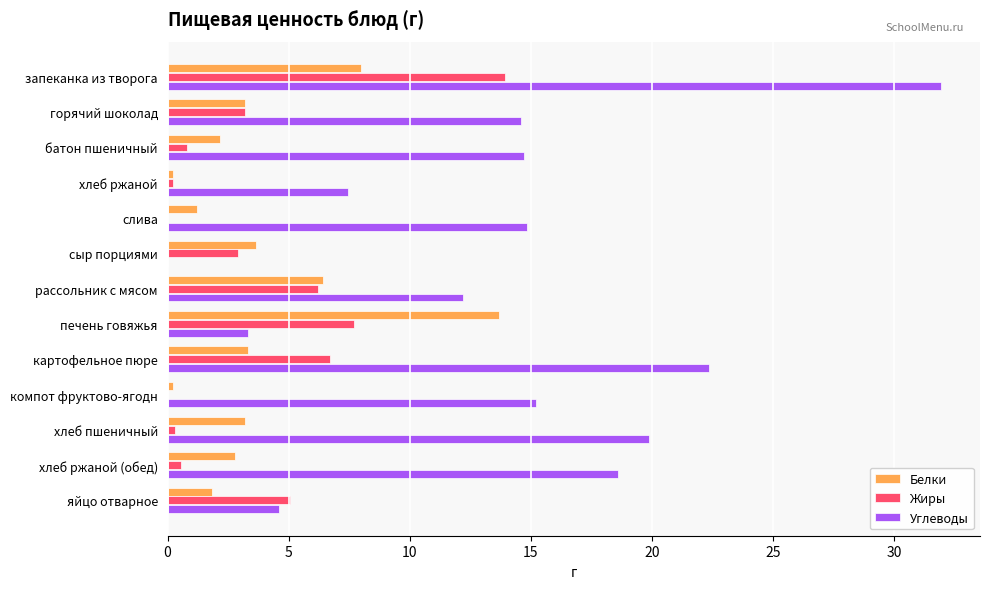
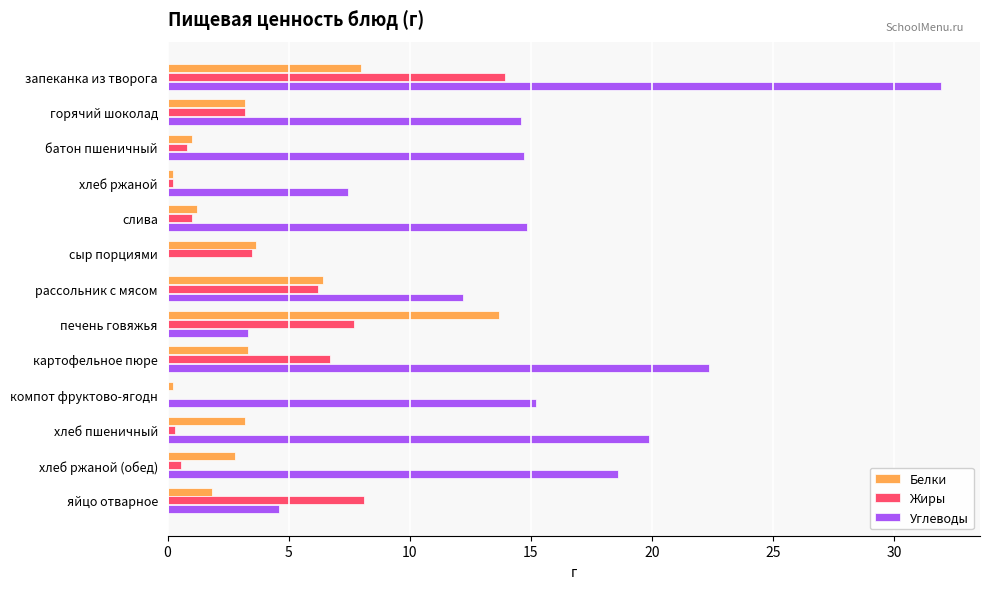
  {
    "Белки": {
      "запеканка из творога": 8.0,
      "горячий шоколад": 3.2,
-     "батон пшеничный": 2.2,
+     "батон пшеничный": 1.0,
      "хлеб ржаной": 0.2,
      "слива": 1.2,
      "сыр порциями": 3.7,
      "рассольник с мясом": 6.4,
      "печень говяжья": 13.7,
      "картофельное пюре": 3.3,
      "компот фруктово-ягодн": 0.2,
      "хлеб пшеничный": 3.2,
      "хлеб ржаной (обед)": 2.8,
      "яйцо отварное": 1.8
    },
    "Жиры": {
      "запеканка из творога": 14.0,
      "горячий шоколад": 3.2,
      "батон пшеничный": 0.8,
      "хлеб ржаной": 0.2,
-     "слива": 0,
-     "сыр порциями": 2.9,
+     "слива": 1,
+     "сыр порциями": 3.5,
      "рассольник с мясом": 6.2,
      "печень говяжья": 7.7,
      "картофельное пюре": 6.7,
      "компот фруктово-ягодн": 0.0,
      "хлеб пшеничный": 0.3,
      "хлеб ржаной (обед)": 0.5,
-     "яйцо отварное": 5.1
+     "яйцо отварное": 8.1
    },
    "Углеводы": {
      "запеканка из творога": 32.0,
      "горячий шоколад": 14.6,
      "батон пшеничный": 14.7,
      "хлеб ржаной": 7.4,
      "слива": 14.9,
      "сыр порциями": 0.0,
      "рассольник с мясом": 12.2,
      "печень говяжья": 3.3,
      "картофельное пюре": 22.4,
      "компот фруктово-ягодн": 15.2,
      "хлеб пшеничный": 19.9,
      "хлеб ржаной (обед)": 18.6,
      "яйцо отварное": 4.6
    }
  }
